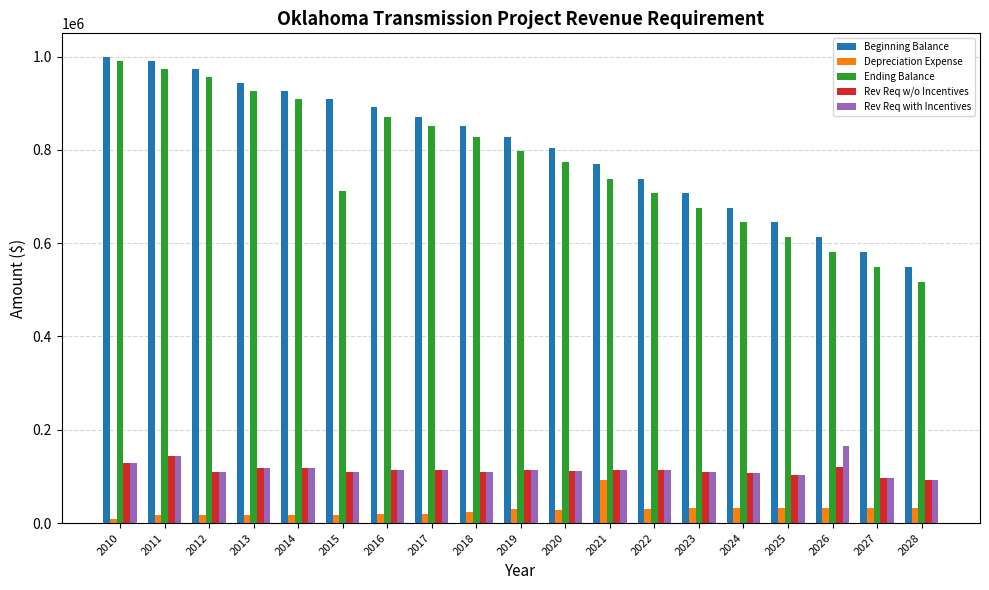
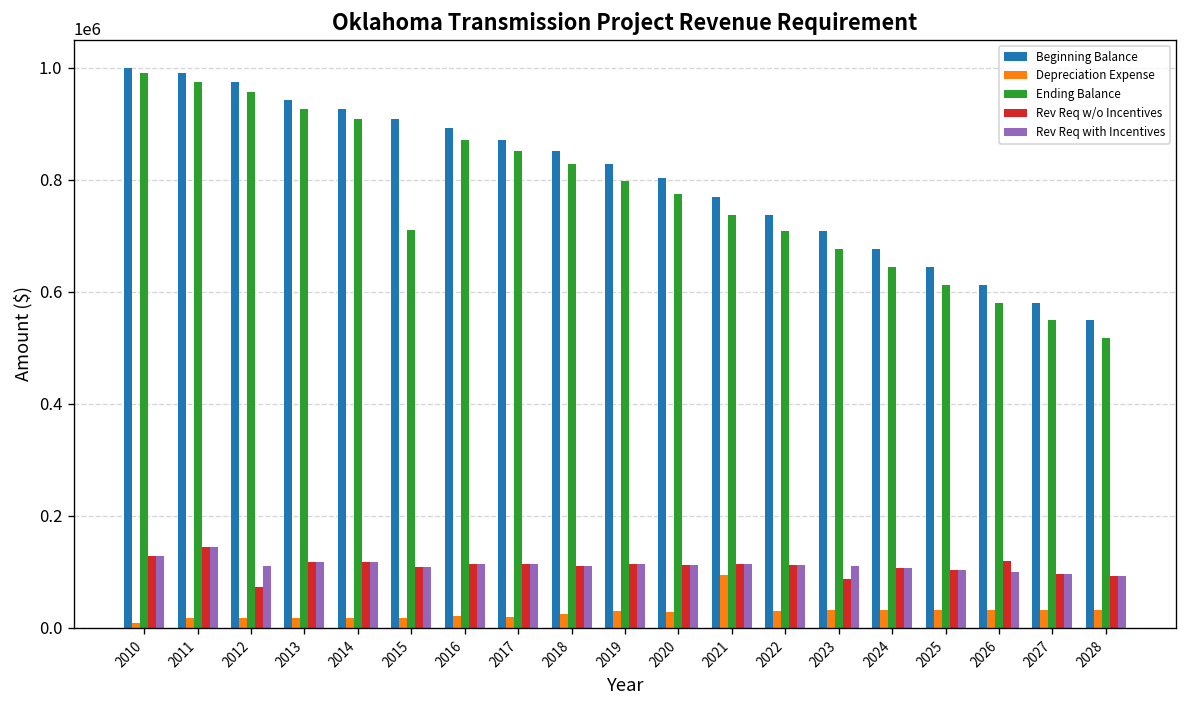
  {
    "Beginning Balance": {
      "2010": 1000000,
      "2011": 990000,
      "2012": 970000,
      "2013": 940000,
      "2014": 930000,
      "2015": 910000,
      "2016": 890000,
      "2017": 870000,
      "2018": 850000,
      "2019": 830000,
      "2020": 800000,
      "2021": 770000,
      "2022": 740000,
      "2023": 710000,
      "2024": 680000,
      "2025": 640000,
      "2026": 610000,
      "2027": 580000,
      "2028": 550000
    },
    "Depreciation Expense": {
      "2010": 10000,
      "2011": 20000,
      "2012": 20000,
      "2013": 20000,
      "2014": 20000,
      "2015": 20000,
      "2016": 20000,
      "2017": 20000,
      "2018": 20000,
      "2019": 30000,
      "2020": 30000,
      "2021": 90000,
      "2022": 30000,
      "2023": 30000,
      "2024": 30000,
      "2025": 30000,
      "2026": 30000,
      "2027": 30000,
      "2028": 30000
    },
    "Ending Balance": {
      "2010": 990000,
      "2011": 970000,
      "2012": 960000,
      "2013": 930000,
      "2014": 910000,
      "2015": 710000,
      "2016": 870000,
      "2017": 850000,
      "2018": 830000,
      "2019": 800000,
      "2020": 770000,
      "2021": 740000,
      "2022": 710000,
      "2023": 680000,
      "2024": 640000,
      "2025": 610000,
      "2026": 580000,
      "2027": 550000,
      "2028": 520000
    },
    "Rev Req w/o Incentives": {
      "2010": 130000,
      "2011": 140000,
-     "2012": 110000,
+     "2012": 70000,
      "2013": 120000,
      "2014": 120000,
      "2015": 110000,
      "2016": 110000,
      "2017": 110000,
      "2018": 110000,
      "2019": 110000,
      "2020": 110000,
      "2021": 110000,
      "2022": 110000,
-     "2023": 110000,
+     "2023": 90000,
      "2024": 110000,
      "2025": 100000,
      "2026": 120000,
      "2027": 100000,
      "2028": 90000
    },
    "Rev Req with Incentives": {
      "2010": 130000,
      "2011": 140000,
      "2012": 110000,
      "2013": 120000,
      "2014": 120000,
      "2015": 110000,
      "2016": 110000,
      "2017": 110000,
      "2018": 110000,
      "2019": 110000,
      "2020": 110000,
      "2021": 110000,
      "2022": 110000,
      "2023": 110000,
      "2024": 110000,
      "2025": 100000,
-     "2026": 170000,
+     "2026": 100000,
      "2027": 100000,
      "2028": 90000
    }
  }
